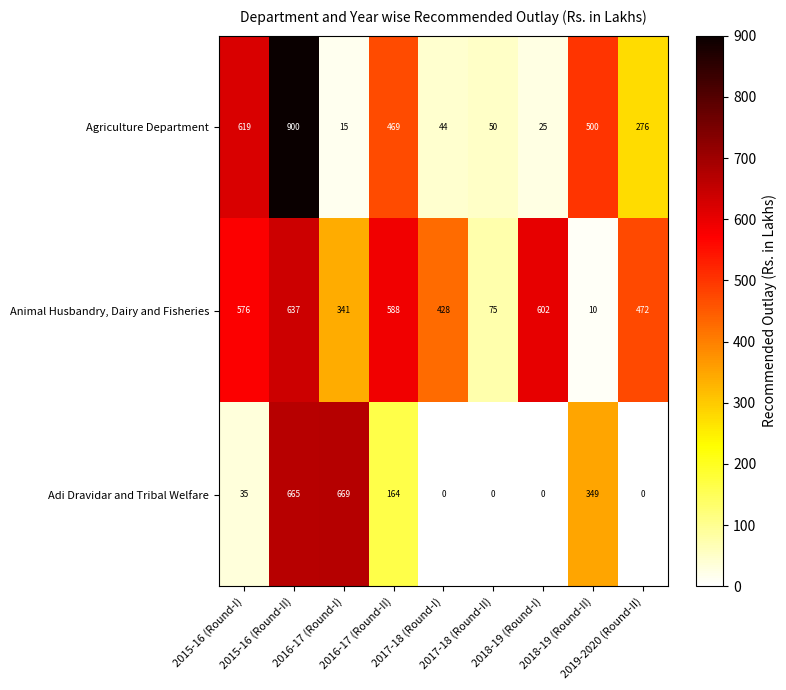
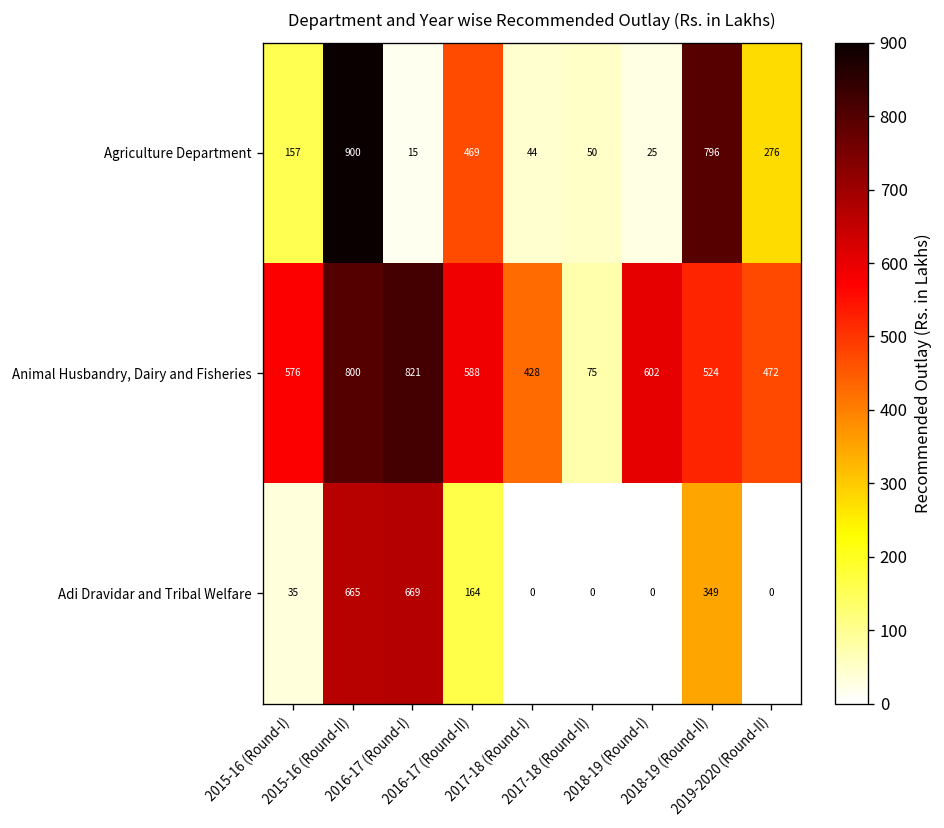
  {
    "Agriculture Department": {
-     "2015-16 (Round-I)": 619,
+     "2015-16 (Round-I)": 157,
      "2015-16 (Round-II)": 900,
      "2016-17 (Round-I)": 15,
      "2016-17 (Round-II)": 469,
      "2017-18 (Round-I)": 44,
      "2017-18 (Round-II)": 50,
      "2018-19 (Round-I)": 25,
-     "2018-19 (Round-II)": 500,
+     "2018-19 (Round-II)": 796,
      "2019-2020 (Round-II)": 276
    },
    "Animal Husbandry, Dairy and Fisheries": {
      "2015-16 (Round-I)": 576,
-     "2015-16 (Round-II)": 637,
-     "2016-17 (Round-I)": 341,
+     "2015-16 (Round-II)": 800,
+     "2016-17 (Round-I)": 821,
      "2016-17 (Round-II)": 588,
      "2017-18 (Round-I)": 428,
      "2017-18 (Round-II)": 75,
      "2018-19 (Round-I)": 602,
-     "2018-19 (Round-II)": 10,
+     "2018-19 (Round-II)": 524,
      "2019-2020 (Round-II)": 472
    },
    "Adi Dravidar and Tribal Welfare": {
      "2015-16 (Round-I)": 35,
      "2015-16 (Round-II)": 665,
      "2016-17 (Round-I)": 669,
      "2016-17 (Round-II)": 164,
      "2017-18 (Round-I)": 0,
      "2017-18 (Round-II)": 0,
      "2018-19 (Round-I)": 0,
      "2018-19 (Round-II)": 349,
      "2019-2020 (Round-II)": 0
    }
  }
